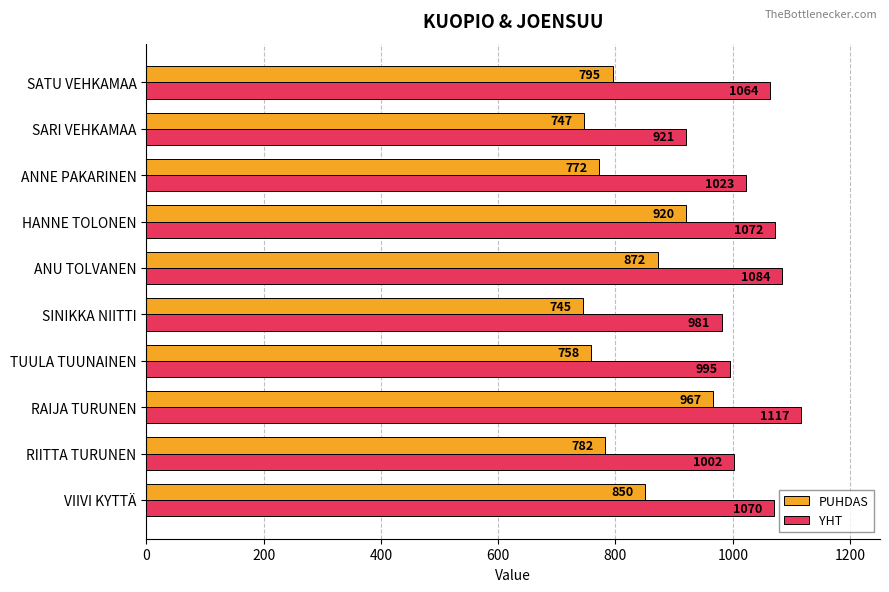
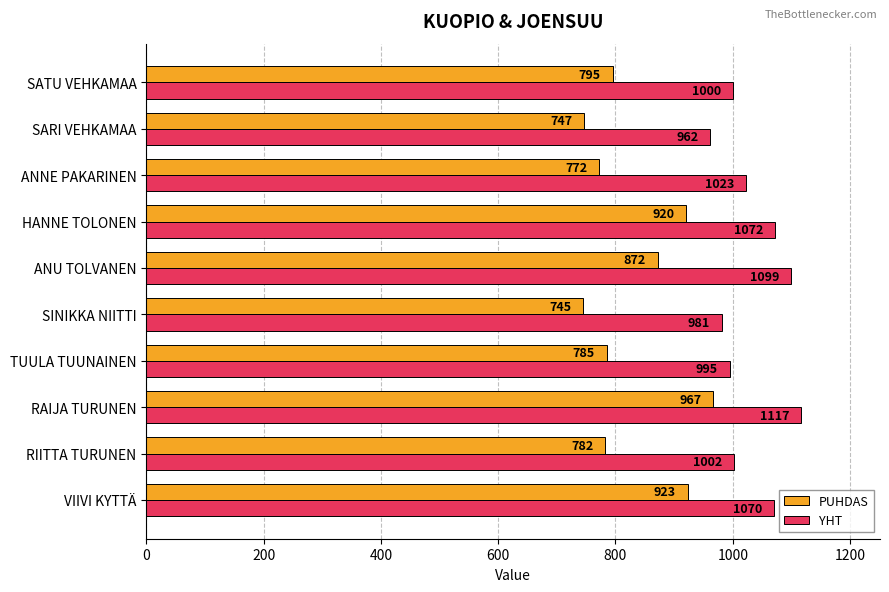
  {
    "PUHDAS": {
      "SATU VEHKAMAA": 795,
      "SARI VEHKAMAA": 747,
      "ANNE PAKARINEN": 772,
      "HANNE TOLONEN": 920,
      "ANU TOLVANEN": 872,
      "SINIKKA NIITTI": 745,
-     "TUULA TUUNAINEN": 758,
+     "TUULA TUUNAINEN": 785,
      "RAIJA TURUNEN": 967,
      "RIITTA TURUNEN": 782,
-     "VIIVI KYTTÄ": 850
+     "VIIVI KYTTÄ": 923
    },
    "YHT": {
-     "SATU VEHKAMAA": 1064,
-     "SARI VEHKAMAA": 921,
+     "SATU VEHKAMAA": 1000,
+     "SARI VEHKAMAA": 962,
      "ANNE PAKARINEN": 1023,
      "HANNE TOLONEN": 1072,
-     "ANU TOLVANEN": 1084,
+     "ANU TOLVANEN": 1099,
      "SINIKKA NIITTI": 981,
      "TUULA TUUNAINEN": 995,
      "RAIJA TURUNEN": 1117,
      "RIITTA TURUNEN": 1002,
      "VIIVI KYTTÄ": 1070
    }
  }
